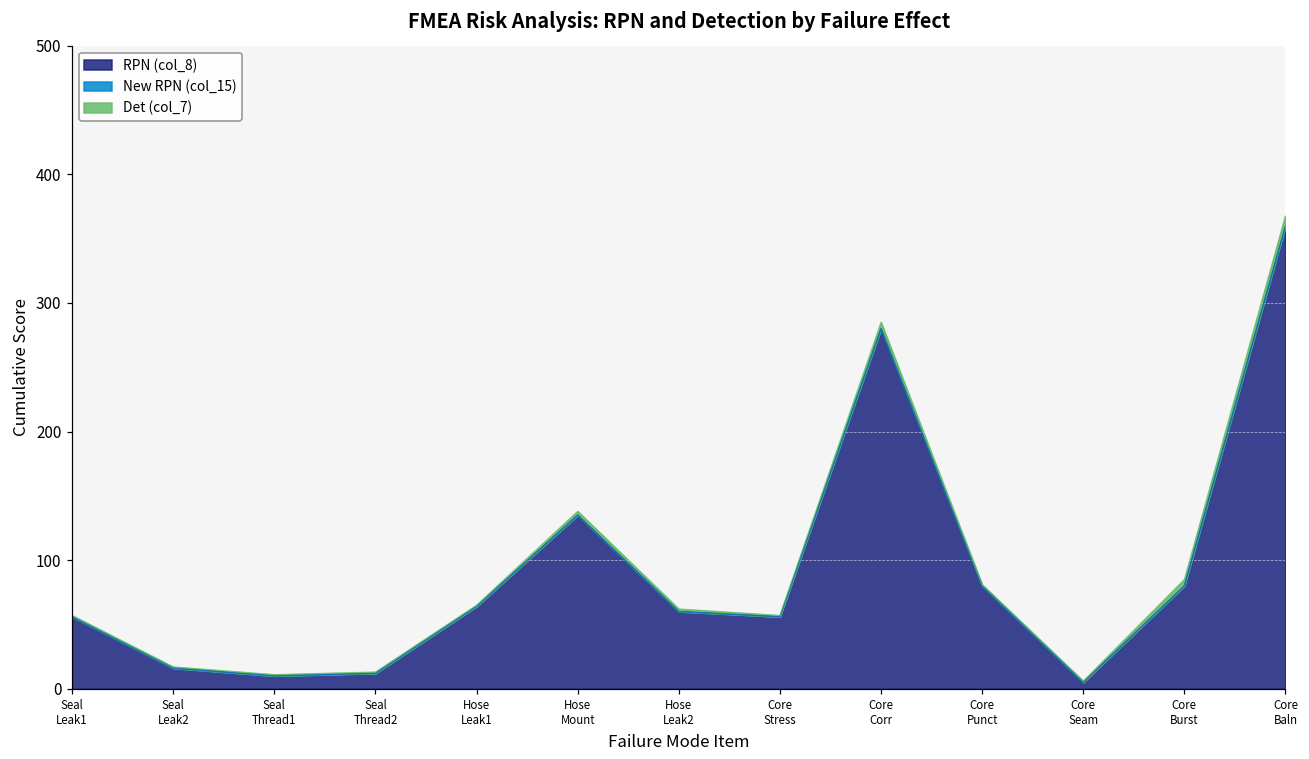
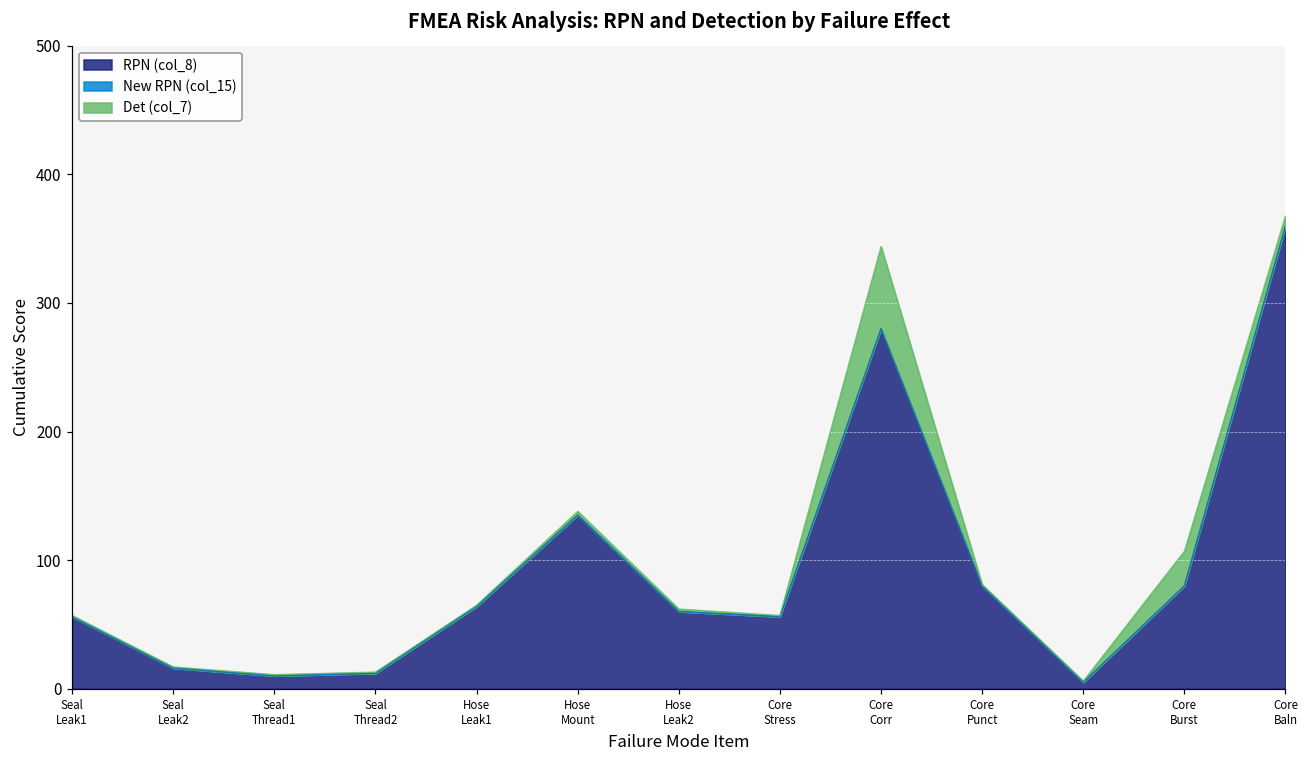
  {
    "New RPN (col_15)": {
      "Hose Mount": 135,
      "Core Corr": 280,
      "Core Burst": 80,
      "Core Baln": 360
    },
    "Det (col_7)": {
      "Hose Mount": 3,
-     "Core Corr": 5,
-     "Core Burst": 5,
+     "Core Corr": 64,
+     "Core Burst": 27,
      "Core Baln": 8
    }
  }
